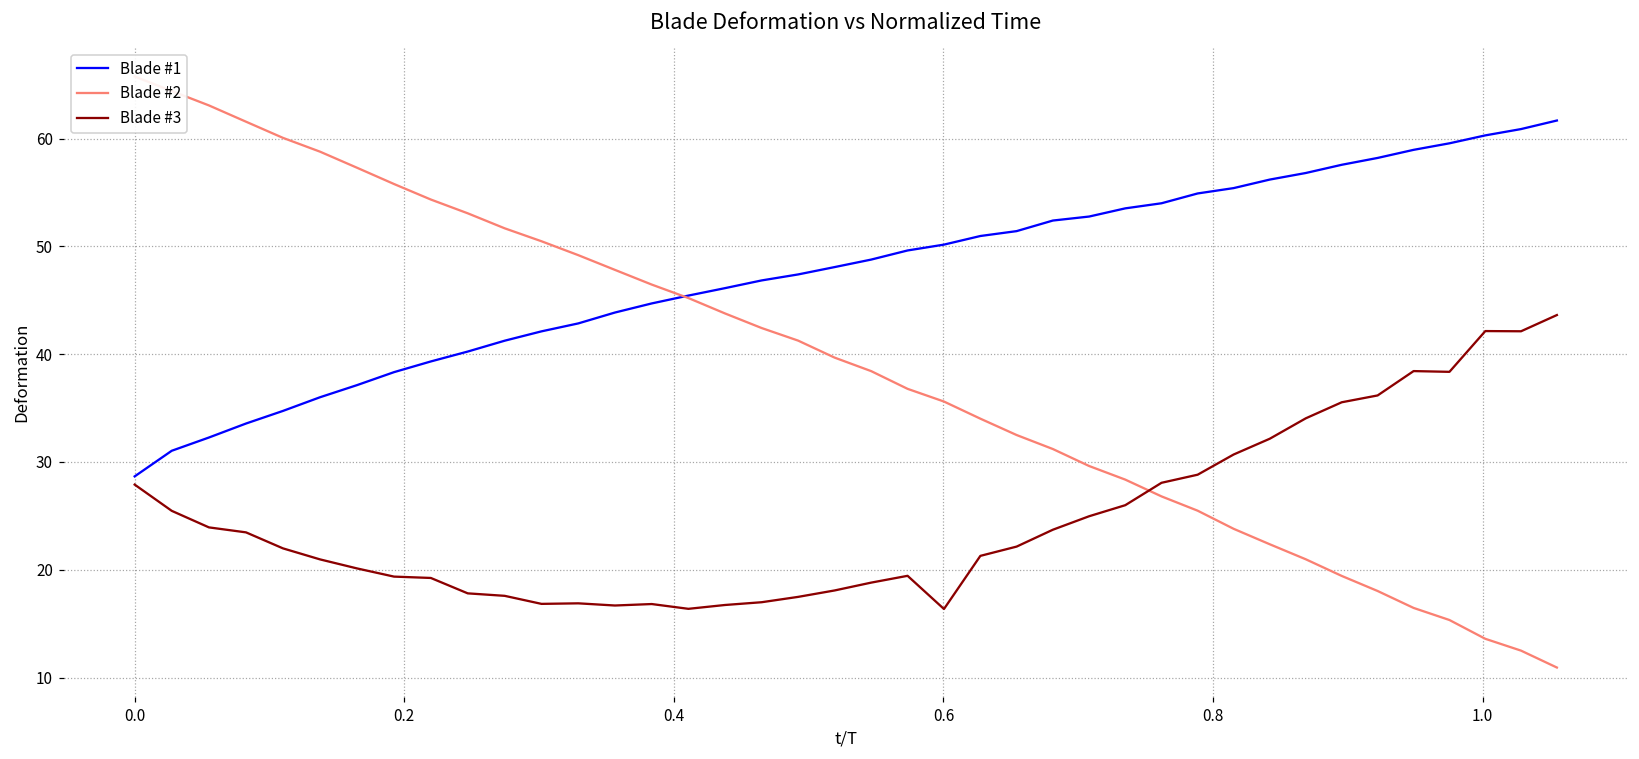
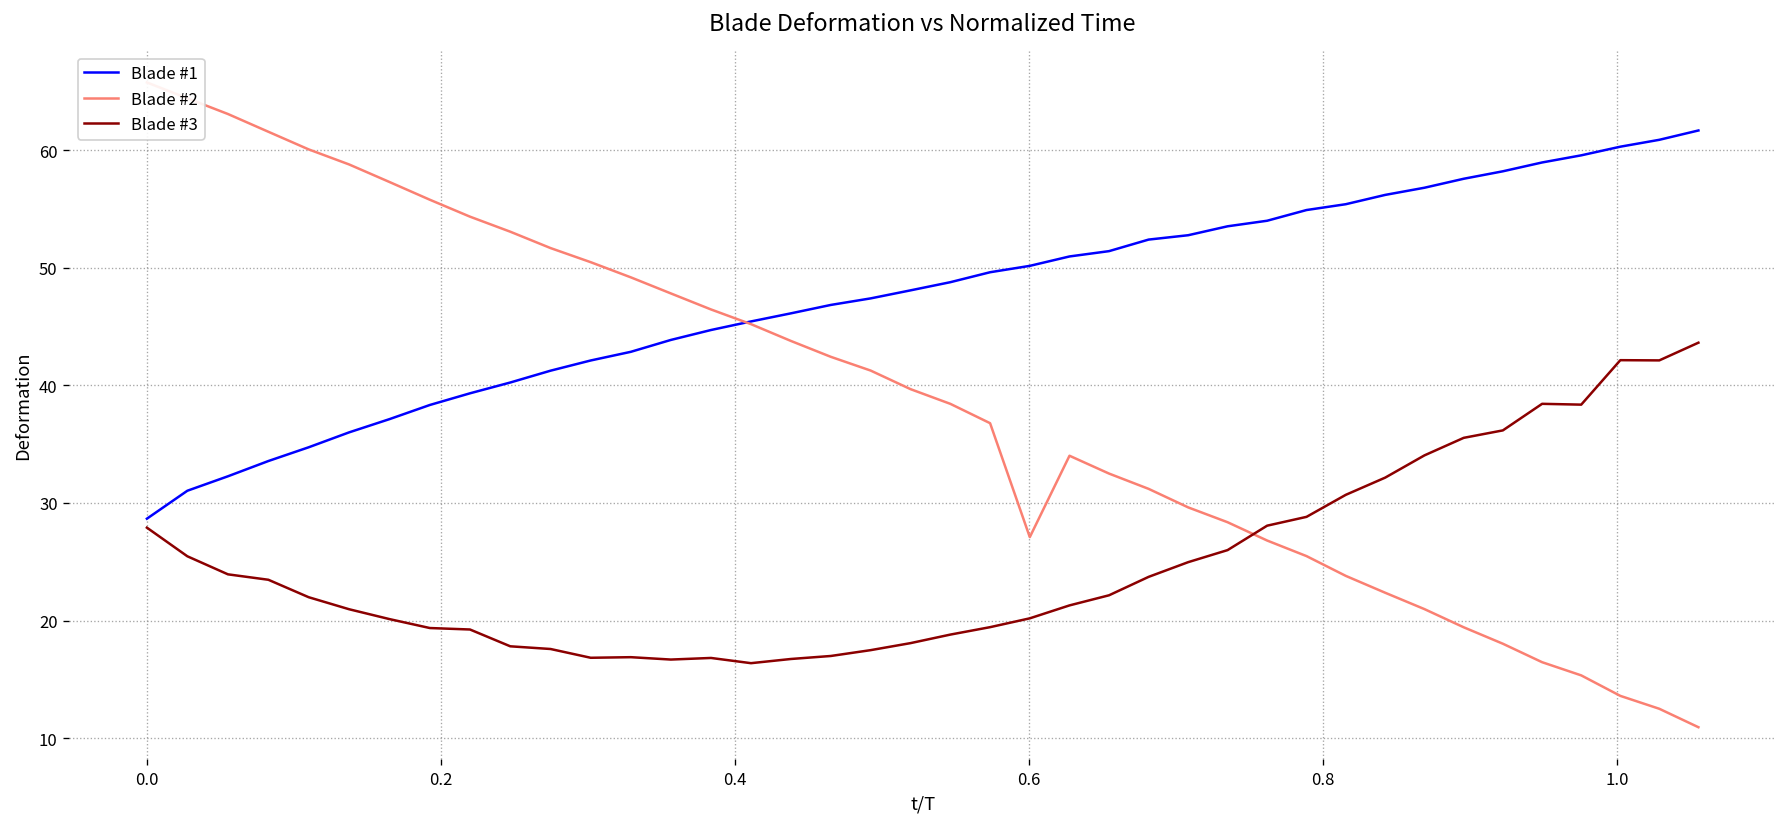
  {
    "Blade #1": {
      "0.0": 29,
      "0.6": 50
    },
    "Blade #2": {
-     "0.6": 36
+     "0.6": 27
    },
    "Blade #3": {
      "0.0": 28,
-     "0.6": 16
+     "0.6": 20
    }
  }
